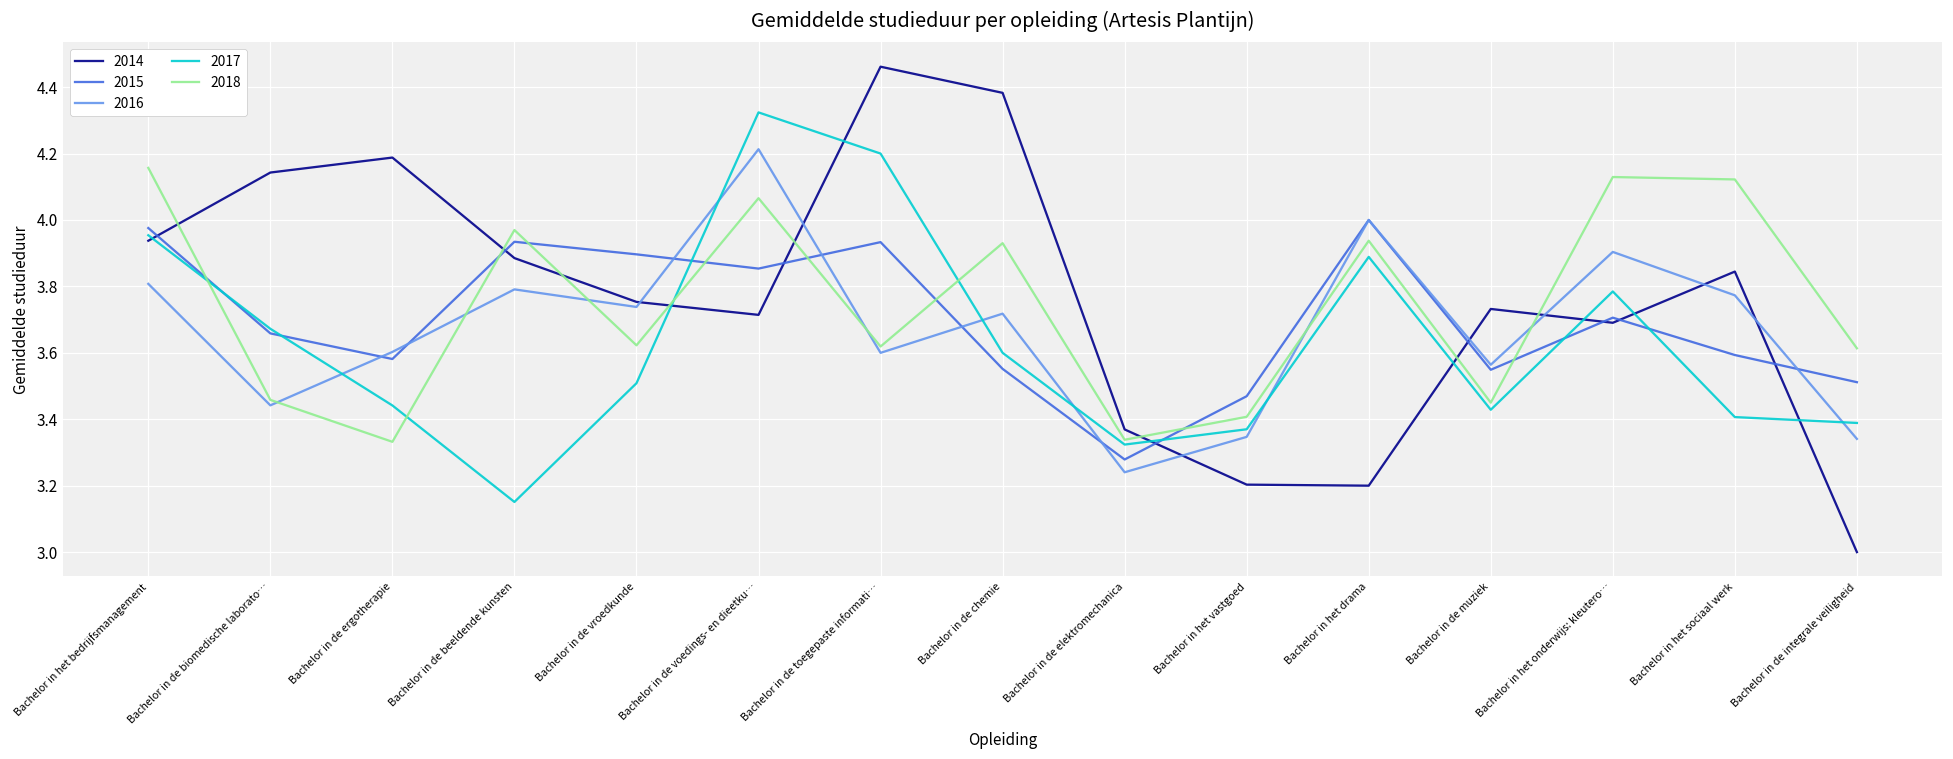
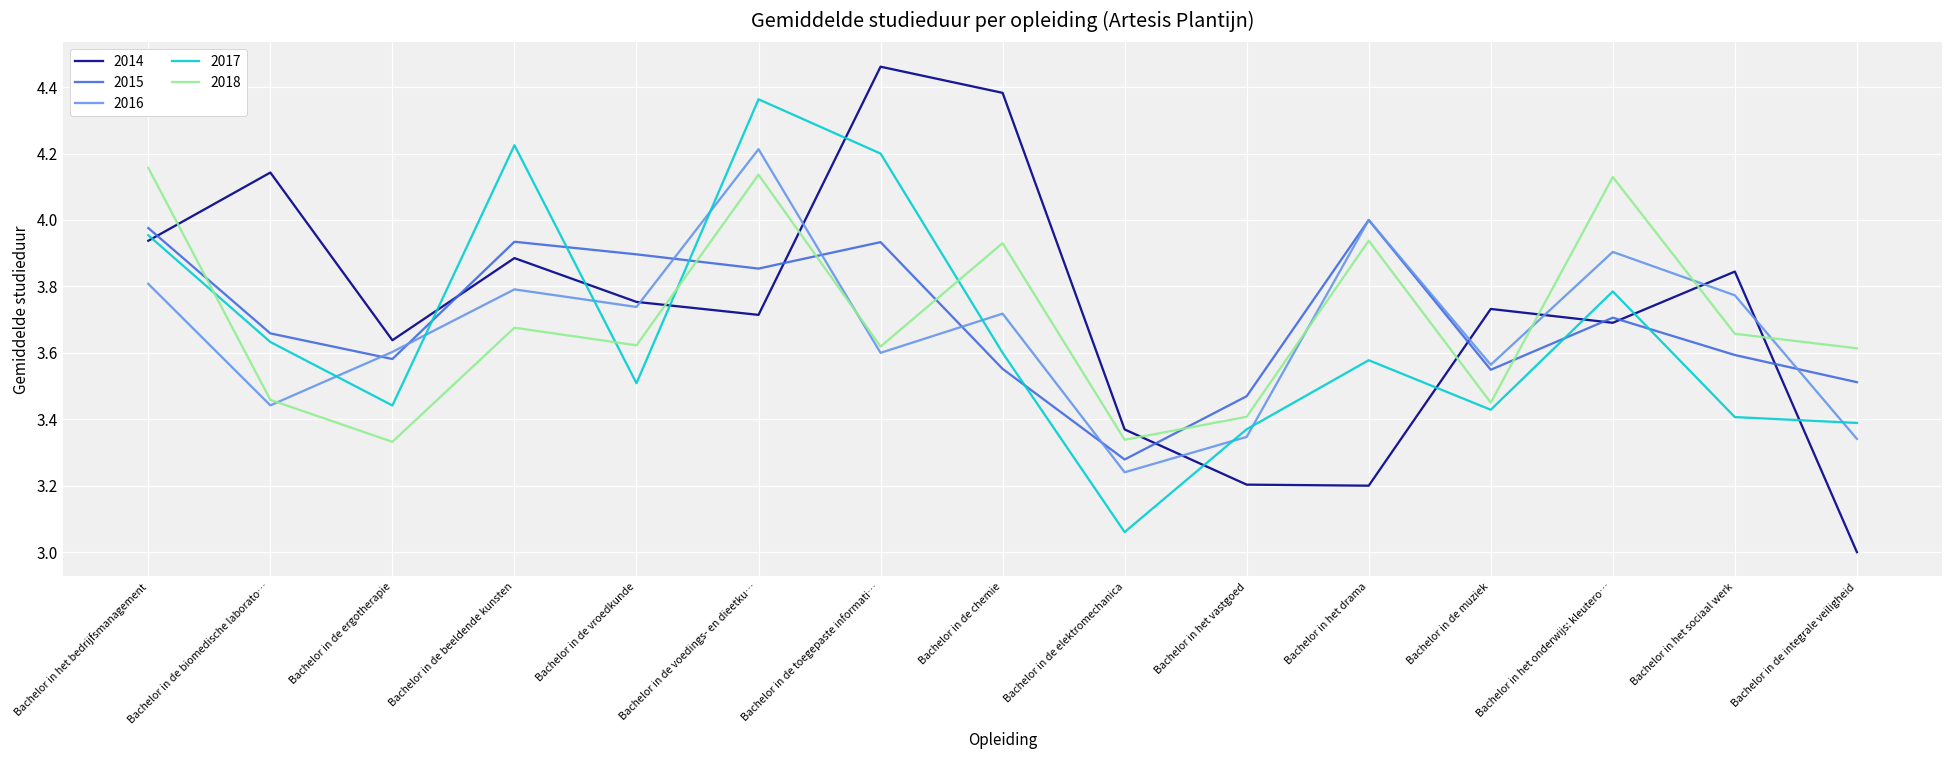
  {
    "2014": {
      "Bachelor in het bedrijfsmanagement": 3.94,
      "Bachelor in de biomedische laborato…": 4.14,
-     "Bachelor in de ergotherapie": 4.19,
+     "Bachelor in de ergotherapie": 3.64,
      "Bachelor in de beeldende kunsten": 3.89,
      "Bachelor in de vroedkunde": 3.75,
      "Bachelor in de voedings- en dieetku…": 3.71,
      "Bachelor in de toegepaste informati…": 4.46,
      "Bachelor in de chemie": 4.38,
      "Bachelor in de elektromechanica": 3.37,
      "Bachelor in het vastgoed": 3.20,
      "Bachelor in het drama": 3.20,
      "Bachelor in de muziek": 3.73,
      "Bachelor in het onderwijs: kleutero…": 3.69,
      "Bachelor in het sociaal werk": 3.84,
      "Bachelor in de integrale veiligheid": 3.00
    },
    "2017": {
      "Bachelor in het bedrijfsmanagement": 3.95,
-     "Bachelor in de biomedische laborato…": 3.67,
+     "Bachelor in de biomedische laborato…": 3.63,
      "Bachelor in de ergotherapie": 3.44,
-     "Bachelor in de beeldende kunsten": 3.15,
+     "Bachelor in de beeldende kunsten": 4.23,
      "Bachelor in de vroedkunde": 3.51,
-     "Bachelor in de voedings- en dieetku…": 4.32,
+     "Bachelor in de voedings- en dieetku…": 4.36,
      "Bachelor in de toegepaste informati…": 4.20,
      "Bachelor in de chemie": 3.60,
-     "Bachelor in de elektromechanica": 3.32,
+     "Bachelor in de elektromechanica": 3.06,
      "Bachelor in het vastgoed": 3.37,
-     "Bachelor in het drama": 3.89,
+     "Bachelor in het drama": 3.58,
      "Bachelor in de muziek": 3.43,
      "Bachelor in het onderwijs: kleutero…": 3.78,
      "Bachelor in het sociaal werk": 3.41,
      "Bachelor in de integrale veiligheid": 3.39
    },
    "2018": {
      "Bachelor in het bedrijfsmanagement": 4.16,
      "Bachelor in de biomedische laborato…": 3.46,
      "Bachelor in de ergotherapie": 3.33,
-     "Bachelor in de beeldende kunsten": 3.97,
+     "Bachelor in de beeldende kunsten": 3.68,
      "Bachelor in de vroedkunde": 3.62,
-     "Bachelor in de voedings- en dieetku…": 4.07,
+     "Bachelor in de voedings- en dieetku…": 4.14,
      "Bachelor in de toegepaste informati…": 3.62,
      "Bachelor in de chemie": 3.93,
      "Bachelor in de elektromechanica": 3.34,
      "Bachelor in het vastgoed": 3.41,
      "Bachelor in het drama": 3.94,
      "Bachelor in de muziek": 3.45,
      "Bachelor in het onderwijs: kleutero…": 4.13,
-     "Bachelor in het sociaal werk": 4.12,
+     "Bachelor in het sociaal werk": 3.66,
      "Bachelor in de integrale veiligheid": 3.61
    }
  }
